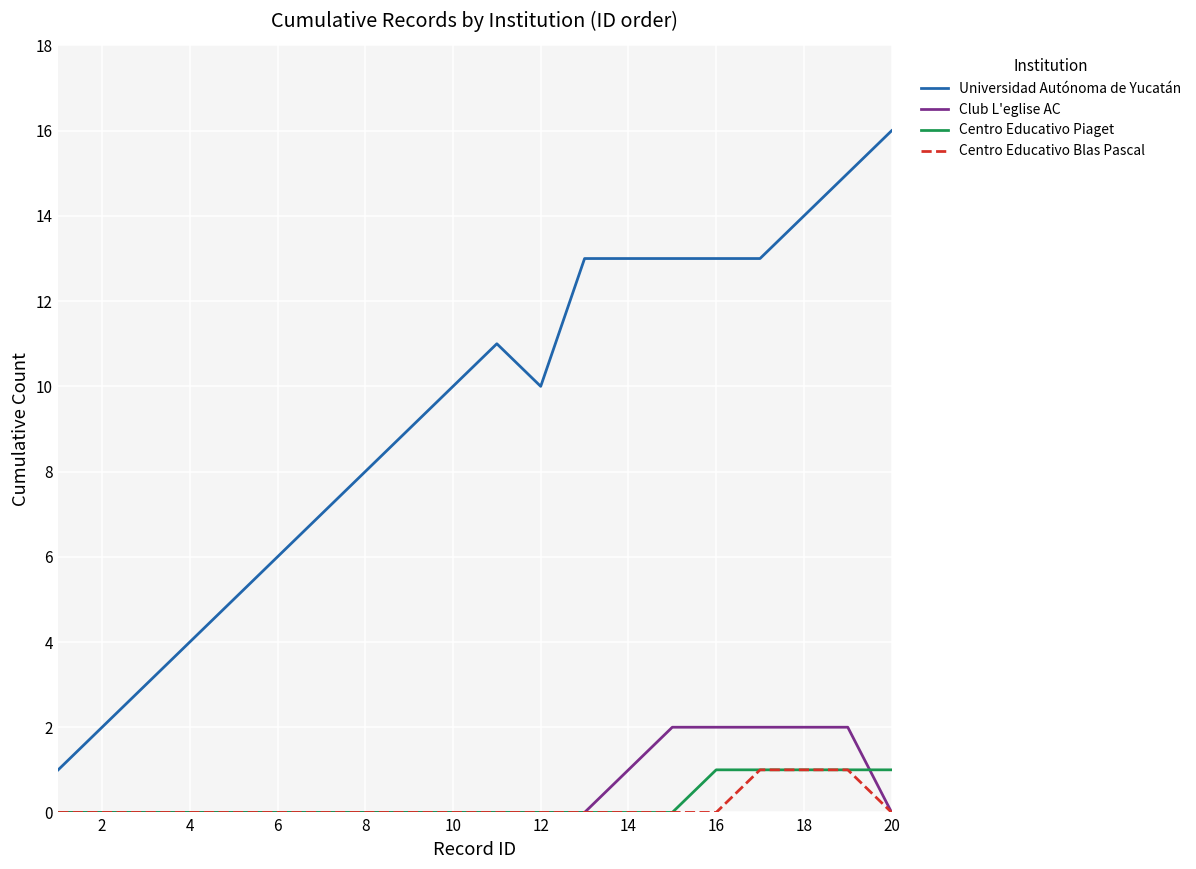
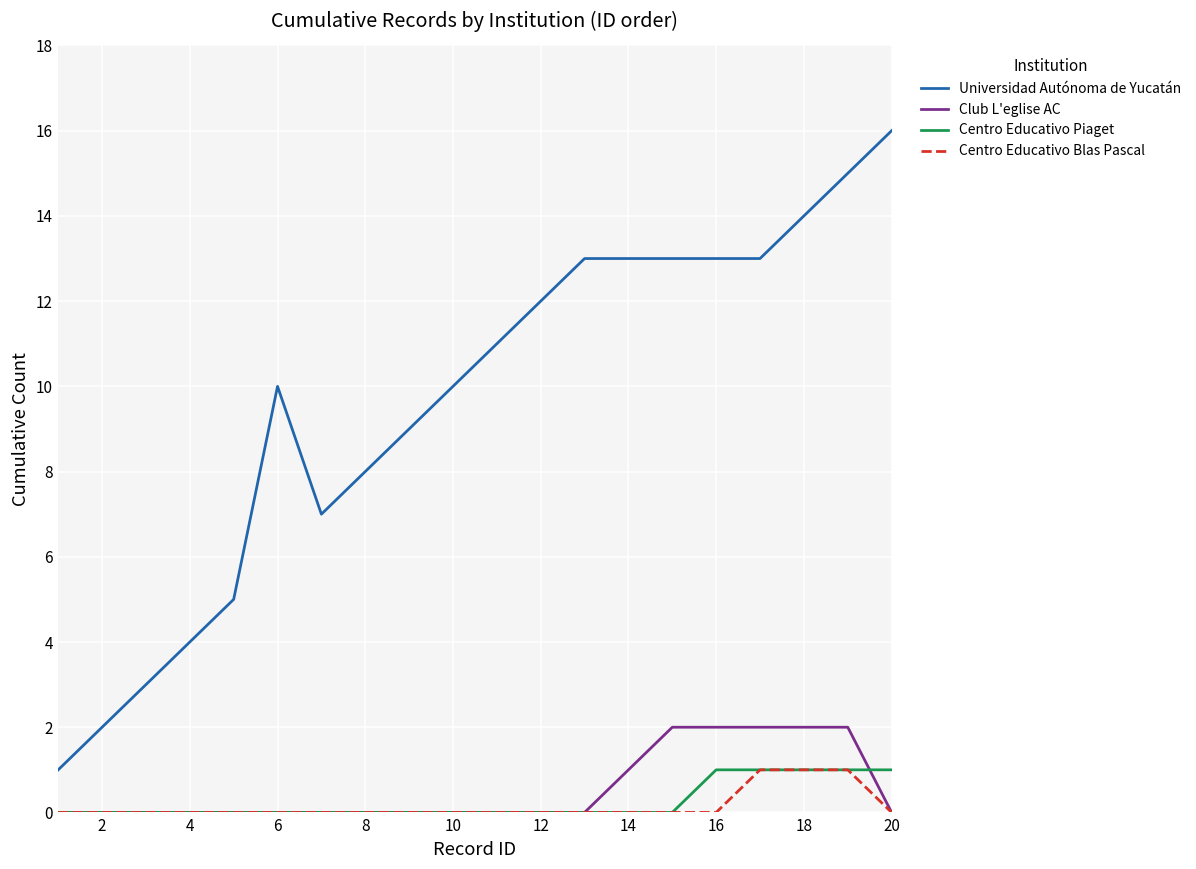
  {
    "Universidad Autónoma de Yucatán": {
      "2": 2,
      "4": 4,
-     "6": 6,
+     "6": 10,
      "8": 8,
      "10": 10,
-     "12": 10,
+     "12": 12,
      "14": 13,
      "16": 13,
      "18": 14,
      "20": 16
    },
    "Club L'eglise AC": {
      "14": 1,
      "16": 2,
      "18": 2
    },
    "Centro Educativo Piaget": {
      "16": 1,
      "20": 1
    },
    "Centro Educativo Blas Pascal": {
      "16": 0
    }
  }
